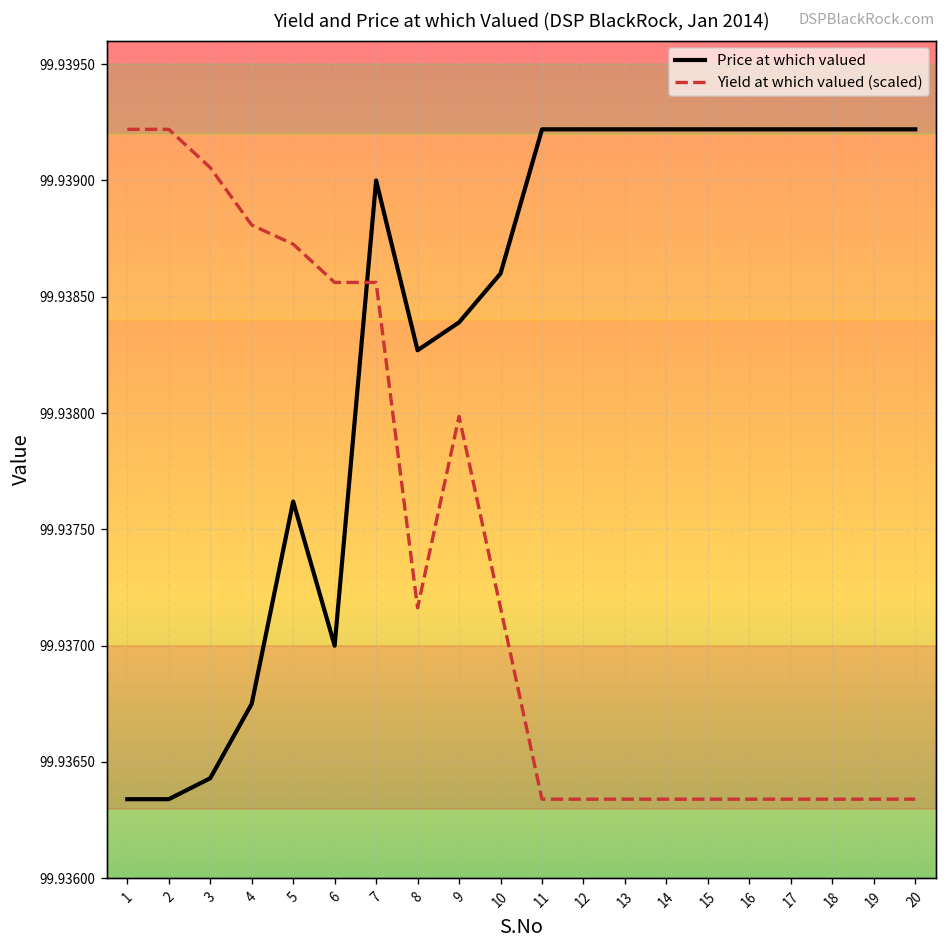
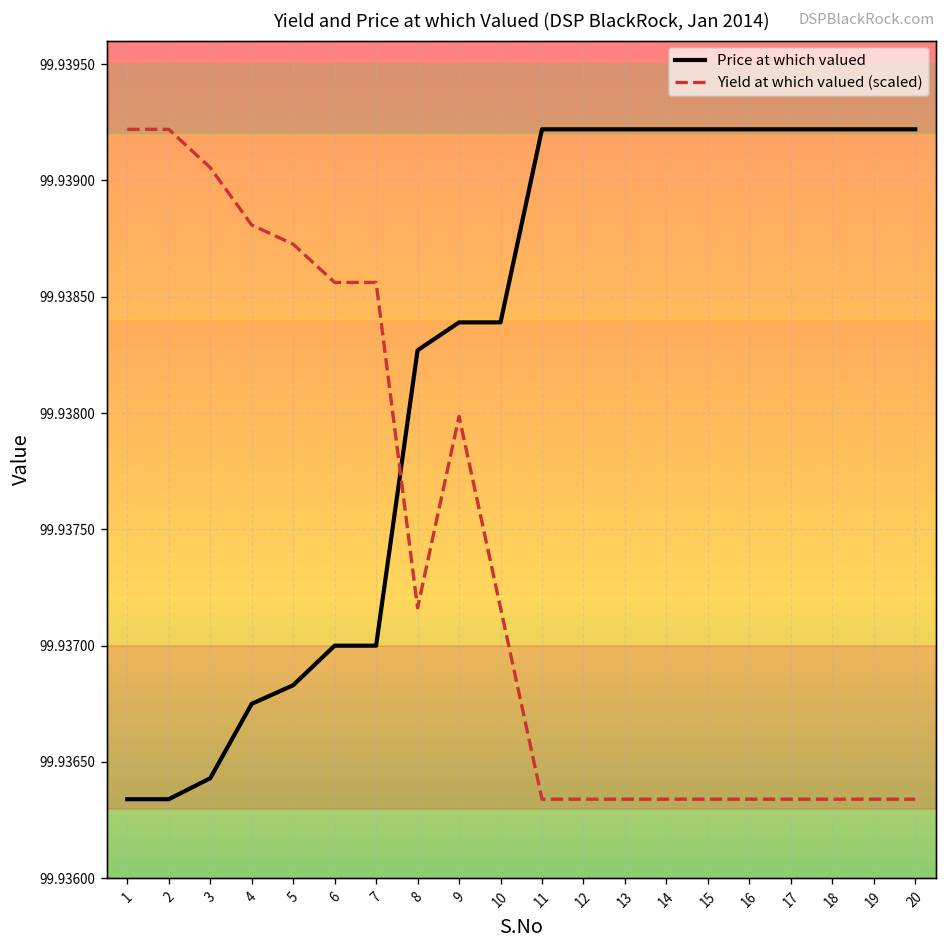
  {
    "Price at which valued": {
      "1": 99.93634,
      "2": 99.93634,
      "3": 99.93643,
      "4": 99.93675,
-     "5": 99.93762,
+     "5": 99.93683,
      "6": 99.93700,
-     "7": 99.939,
+     "7": 99.937,
      "8": 99.93827,
      "9": 99.93839,
-     "10": 99.93860,
+     "10": 99.93839,
      "11": 99.93922,
      "12": 99.93922,
      "13": 99.93922,
      "14": 99.93922,
      "15": 99.93922,
      "16": 99.93922,
      "17": 99.93922,
      "18": 99.93922,
      "19": 99.93922,
      "20": 99.93922
    },
    "Yield at which valued (scaled)": {
      "1": 99.93922,
      "2": 99.93922,
      "3": 99.93906,
      "4": 99.93881,
      "5": 99.93873,
      "6": 99.93856,
      "7": 99.93856,
      "8": 99.93716,
      "9": 99.93799,
      "10": 99.93716,
      "11": 99.93634,
      "12": 99.93634,
      "13": 99.93634,
      "14": 99.93634,
      "15": 99.93634,
      "16": 99.93634,
      "17": 99.93634,
      "18": 99.93634,
      "19": 99.93634,
      "20": 99.93634
    }
  }
